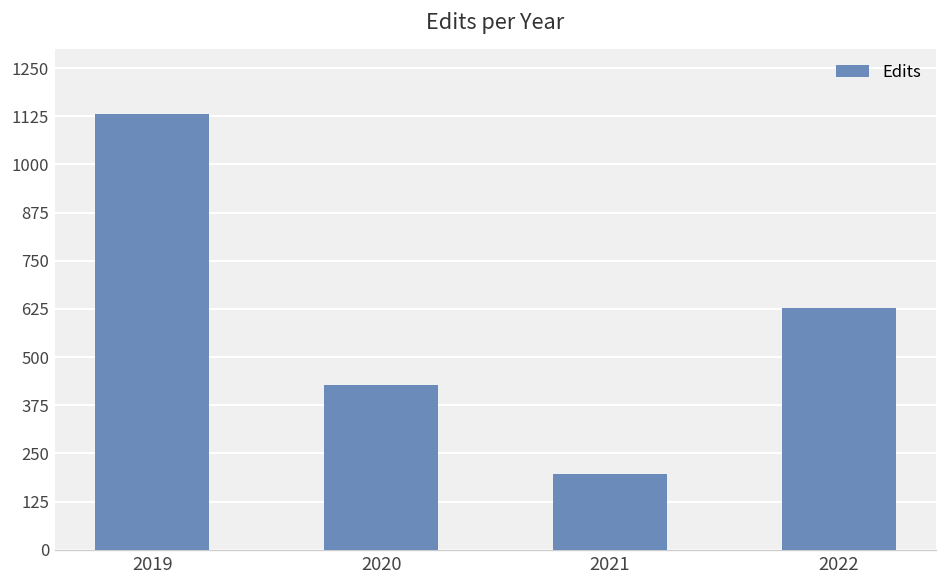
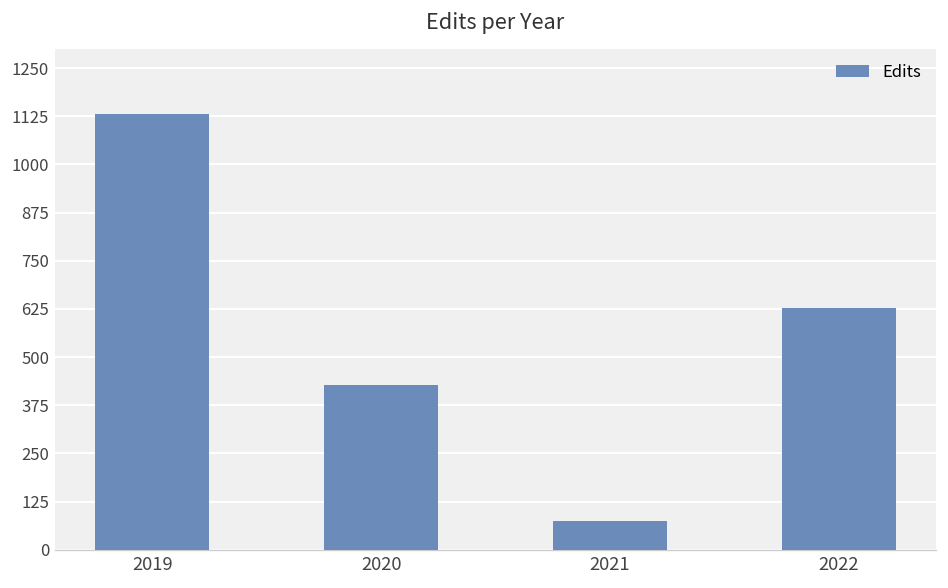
  {
    "2019": 1130,
    "2020": 430,
-   "2021": 200,
+   "2021": 80,
    "2022": 630
  }
